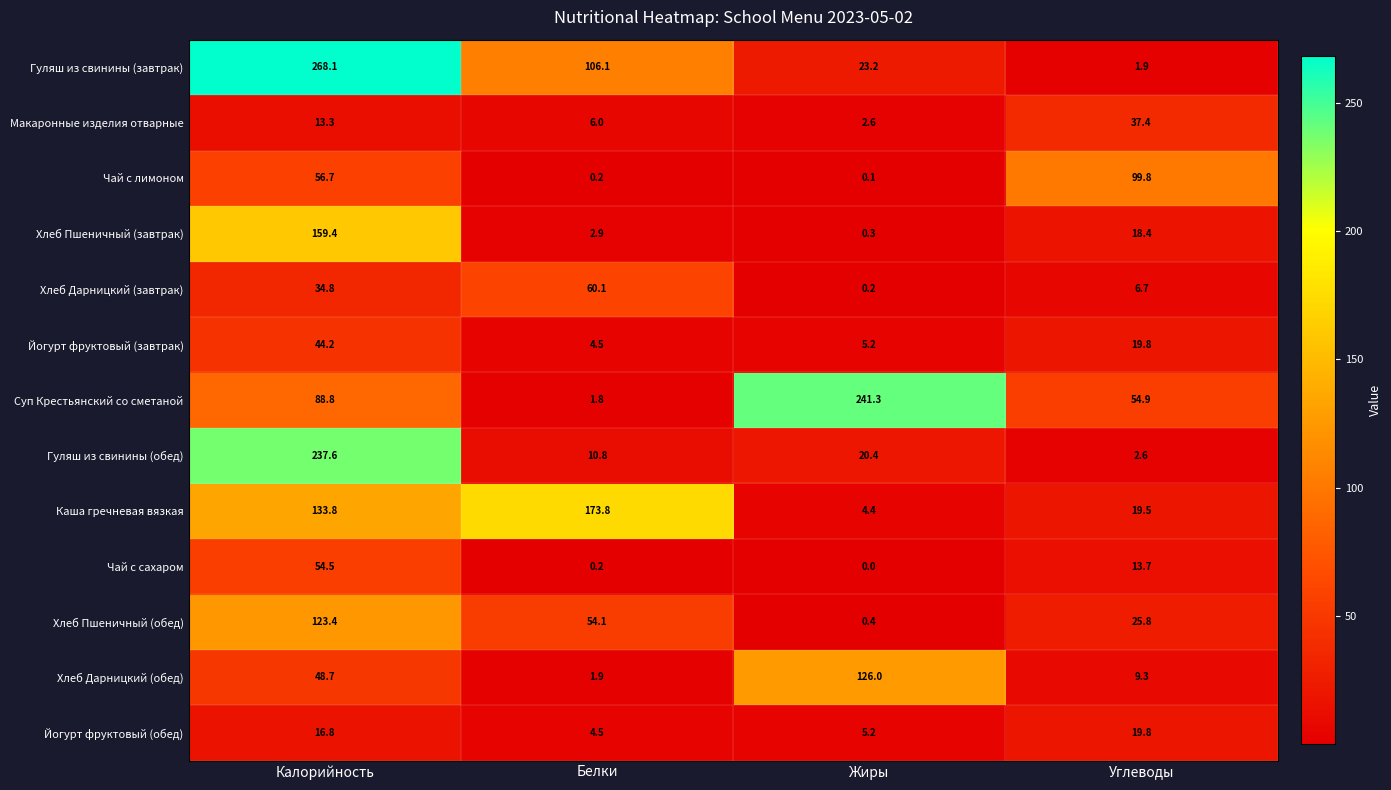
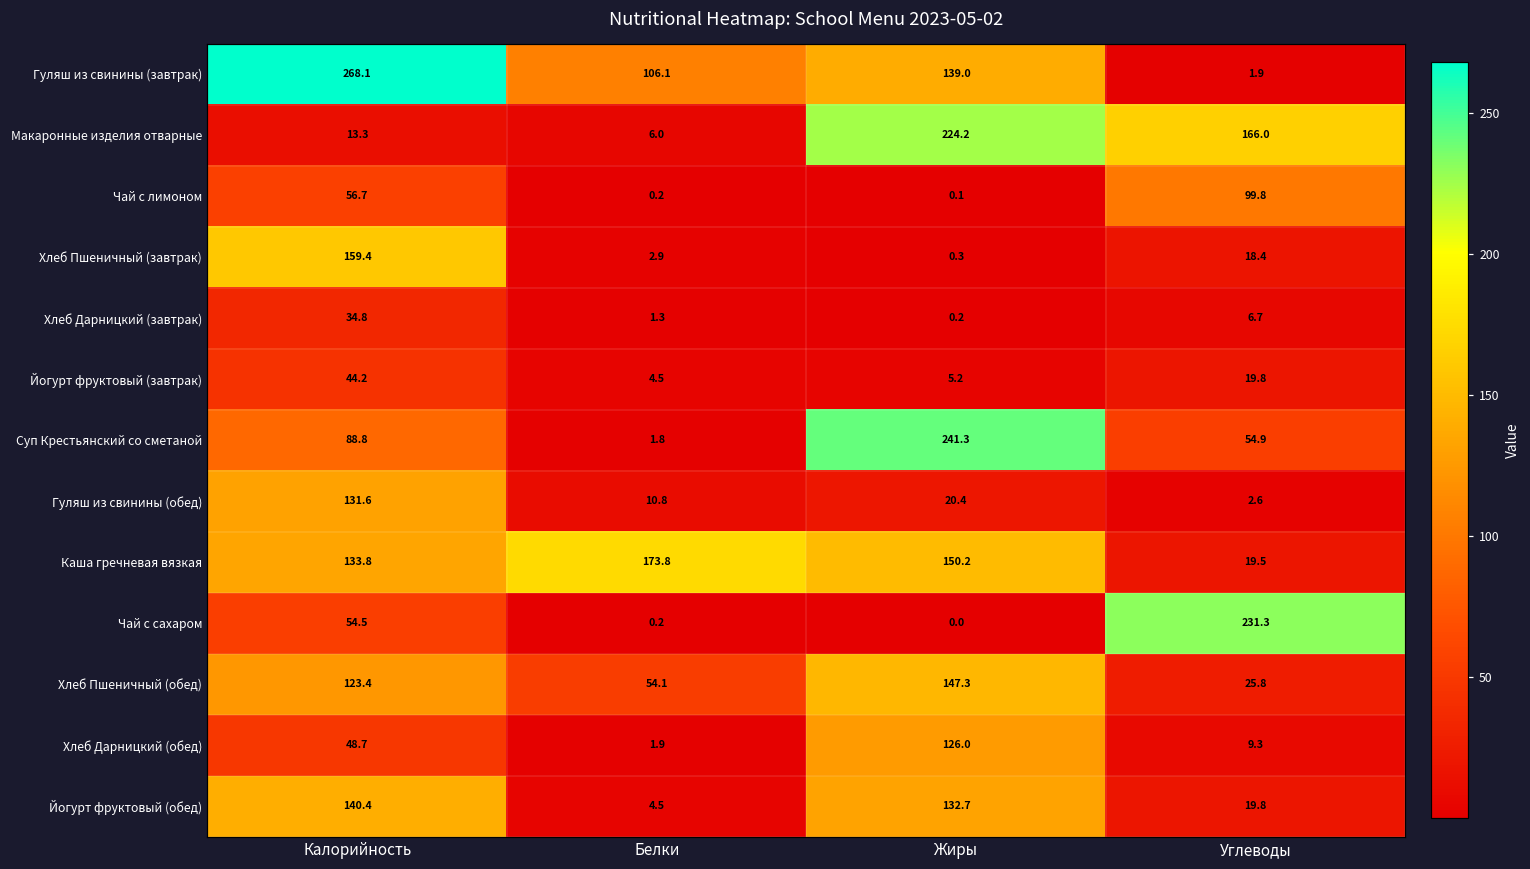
  {
    "Гуляш из свинины (завтрак)": {
      "Калорийность": 268.1,
      "Белки": 106.1,
-     "Жиры": 23.2,
+     "Жиры": 139.0,
      "Углеводы": 1.9
    },
    "Макаронные изделия отварные": {
      "Калорийность": 13.3,
      "Белки": 6.0,
-     "Жиры": 2.6,
-     "Углеводы": 37.4
+     "Жиры": 224.2,
+     "Углеводы": 166.0
    },
    "Чай с лимоном": {
      "Калорийность": 56.7,
      "Белки": 0.2,
      "Жиры": 0.1,
      "Углеводы": 99.8
    },
    "Хлеб Пшеничный (завтрак)": {
      "Калорийность": 159.4,
      "Белки": 2.9,
      "Жиры": 0.3,
      "Углеводы": 18.4
    },
    "Хлеб Дарницкий (завтрак)": {
      "Калорийность": 34.8,
-     "Белки": 60.1,
+     "Белки": 1.3,
      "Жиры": 0.2,
      "Углеводы": 6.7
    },
    "Йогурт фруктовый (завтрак)": {
      "Калорийность": 44.2,
      "Белки": 4.5,
      "Жиры": 5.2,
      "Углеводы": 19.8
    },
    "Суп Крестьянский со сметаной": {
      "Калорийность": 88.8,
      "Белки": 1.8,
      "Жиры": 241.3,
      "Углеводы": 54.9
    },
    "Гуляш из свинины (обед)": {
-     "Калорийность": 237.6,
+     "Калорийность": 131.6,
      "Белки": 10.8,
      "Жиры": 20.4,
      "Углеводы": 2.6
    },
    "Каша гречневая вязкая": {
      "Калорийность": 133.8,
      "Белки": 173.8,
-     "Жиры": 4.4,
+     "Жиры": 150.2,
      "Углеводы": 19.5
    },
    "Чай с сахаром": {
      "Калорийность": 54.5,
      "Белки": 0.2,
      "Жиры": 0.0,
-     "Углеводы": 13.7
+     "Углеводы": 231.3
    },
    "Хлеб Пшеничный (обед)": {
      "Калорийность": 123.4,
      "Белки": 54.1,
-     "Жиры": 0.4,
+     "Жиры": 147.3,
      "Углеводы": 25.8
    },
    "Хлеб Дарницкий (обед)": {
      "Калорийность": 48.7,
      "Белки": 1.9,
      "Жиры": 126.0,
      "Углеводы": 9.3
    },
    "Йогурт фруктовый (обед)": {
-     "Калорийность": 16.8,
+     "Калорийность": 140.4,
      "Белки": 4.5,
-     "Жиры": 5.2,
+     "Жиры": 132.7,
      "Углеводы": 19.8
    }
  }
